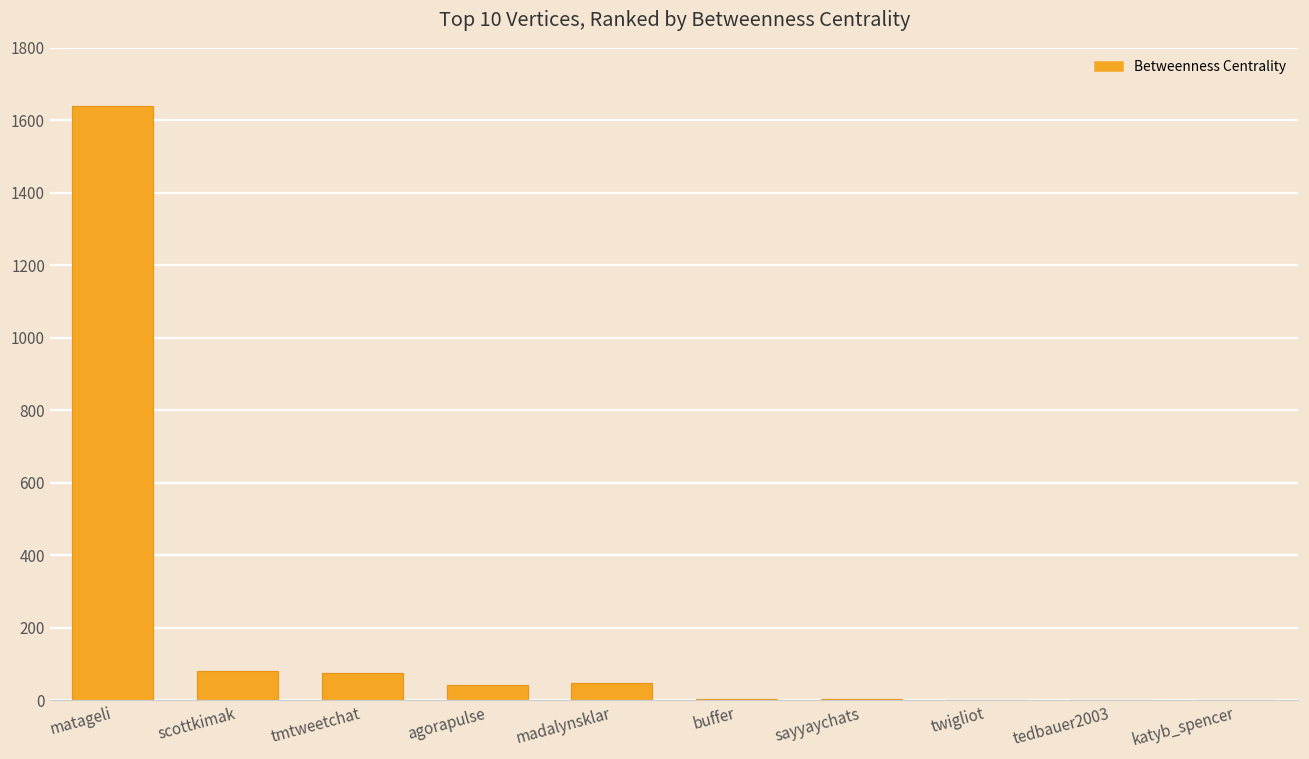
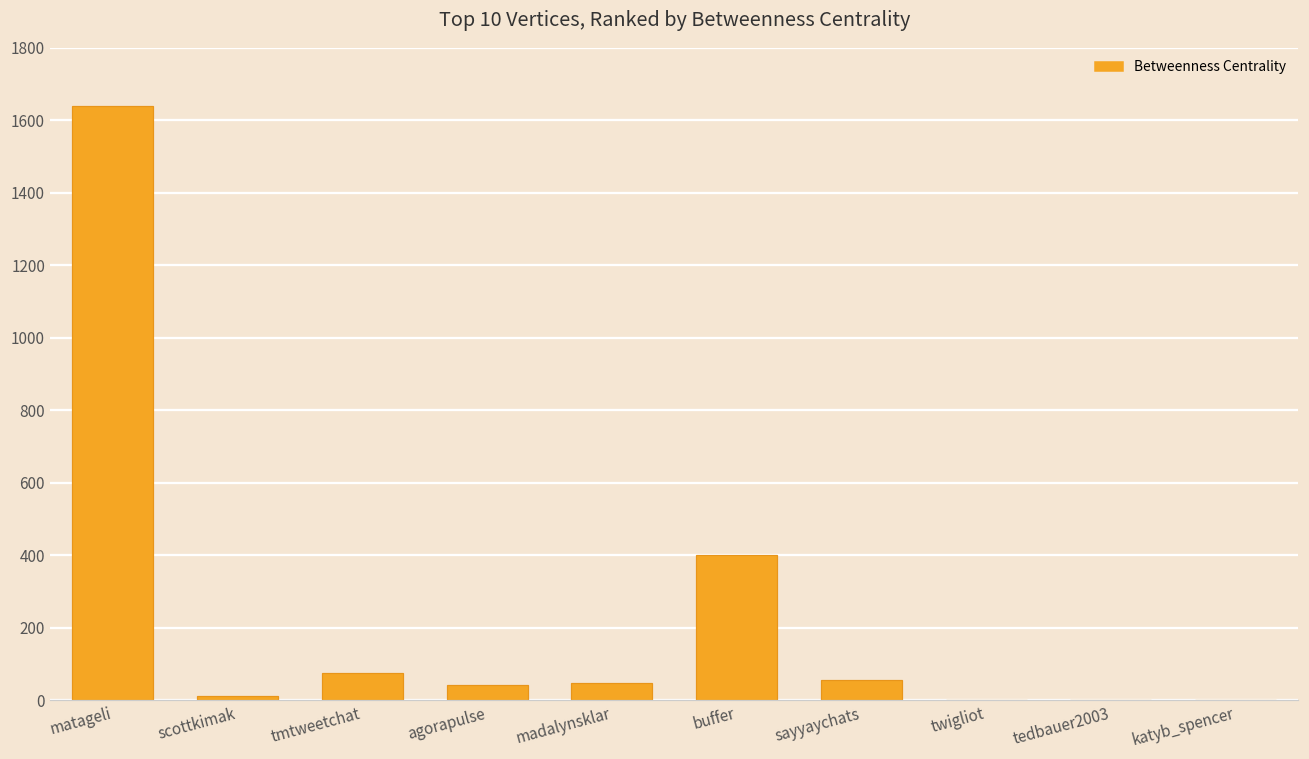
  {
    "matageli": 1640,
-   "scottkimak": 80,
+   "scottkimak": 10,
    "tmtweetchat": 80,
    "agorapulse": 40,
    "madalynsklar": 50,
-   "buffer": 0,
-   "sayyaychats": 0,
+   "buffer": 400,
+   "sayyaychats": 60,
    "twigliot": 0,
    "tedbauer2003": 0,
    "katyb_spencer": 0
  }
